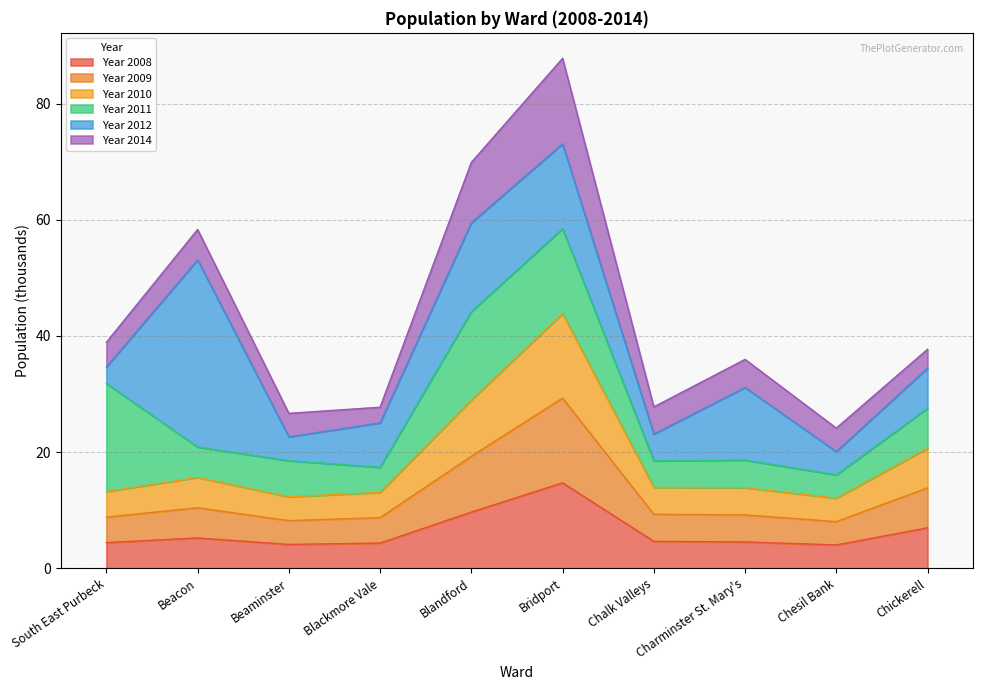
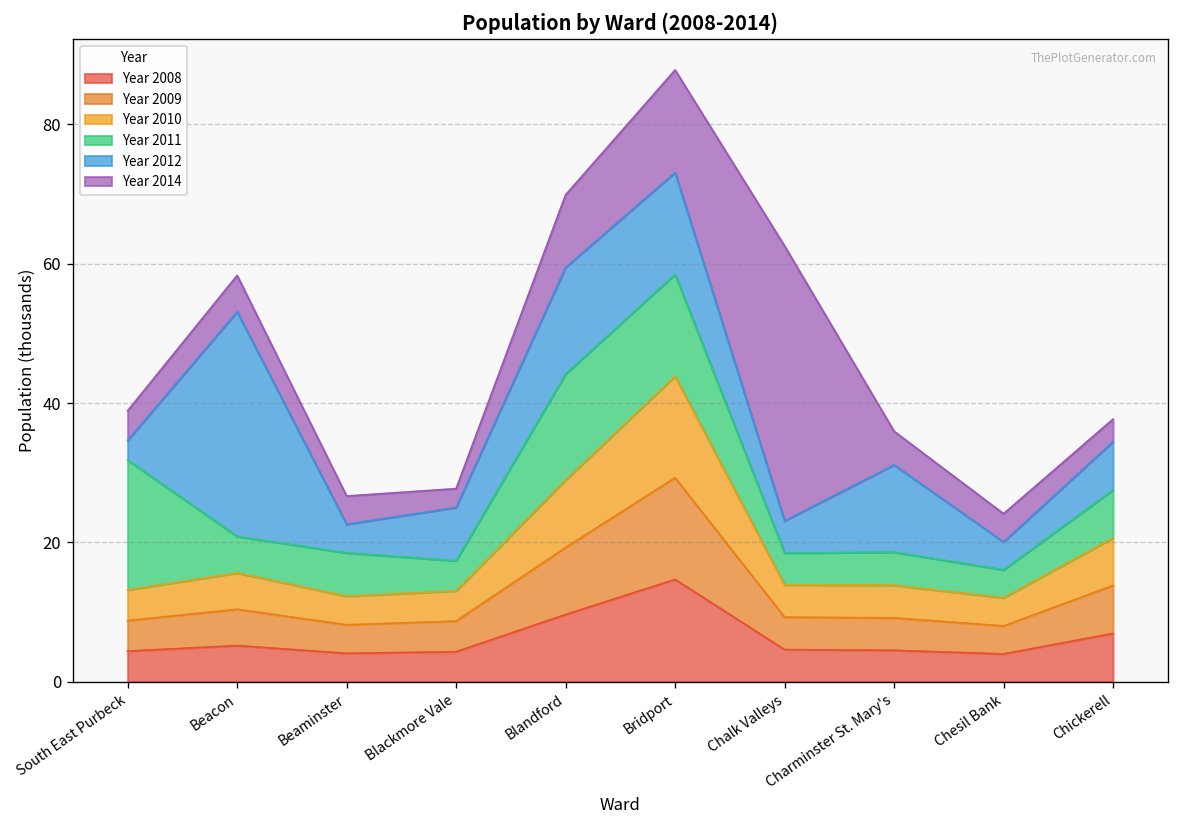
  {
    "Year 2011": {
      "South East Purbeck": 19,
      "Beacon": 5,
      "Beaminster": 6,
      "Blackmore Vale": 4,
      "Blandford": 15,
      "Bridport": 15,
      "Chalk Valleys": 5,
      "Charminster St. Mary's": 5,
      "Chesil Bank": 4,
      "Chickerell": 7
    },
    "Year 2012": {
      "South East Purbeck": 3,
      "Beacon": 32,
      "Beaminster": 4,
      "Blackmore Vale": 8,
      "Blandford": 15,
      "Bridport": 15,
      "Chalk Valleys": 5,
      "Charminster St. Mary's": 13,
      "Chesil Bank": 4,
      "Chickerell": 7
    },
    "Year 2014": {
      "South East Purbeck": 4,
      "Beacon": 5,
      "Beaminster": 4,
      "Blackmore Vale": 3,
      "Blandford": 10,
      "Bridport": 15,
-     "Chalk Valleys": 5,
+     "Chalk Valleys": 39,
      "Charminster St. Mary's": 5,
      "Chesil Bank": 4,
      "Chickerell": 3
    }
  }
